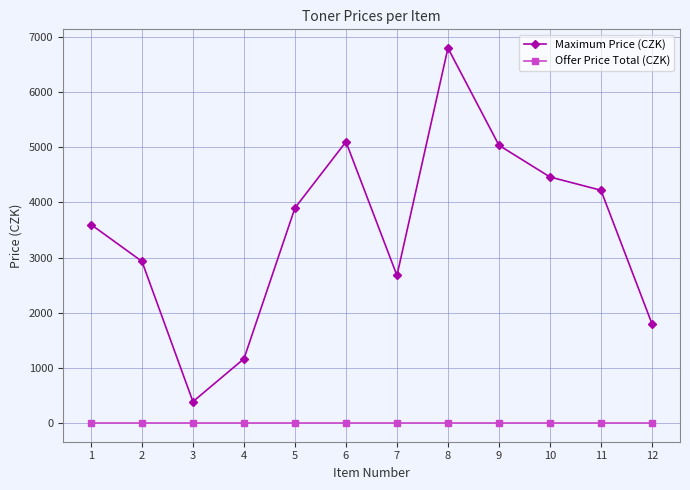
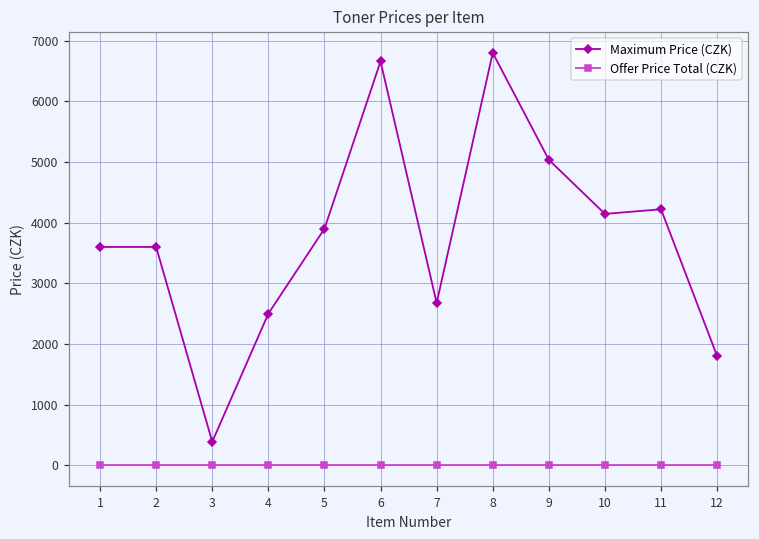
  {
    "Maximum Price (CZK)": {
      "1": 3600,
-     "2": 2900,
+     "2": 3600,
      "3": 400,
-     "4": 1200,
+     "4": 2500,
      "5": 3900,
-     "6": 5100,
+     "6": 6700,
      "7": 2700,
      "8": 6800,
      "9": 5000,
-     "10": 4500,
+     "10": 4100,
      "11": 4200,
      "12": 1800
    },
    "Offer Price Total (CZK)": {
      "1": 0,
      "2": 0,
      "3": 0,
      "4": 0,
      "5": 0,
      "6": 0,
      "7": 0,
      "8": 0,
      "9": 0,
      "10": 0,
      "11": 0,
      "12": 0
    }
  }
